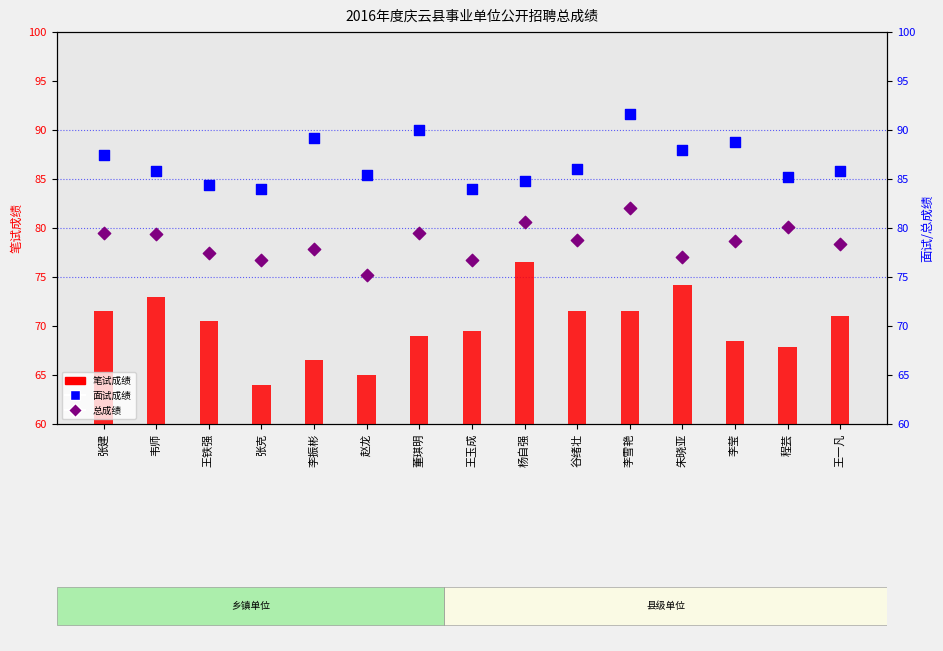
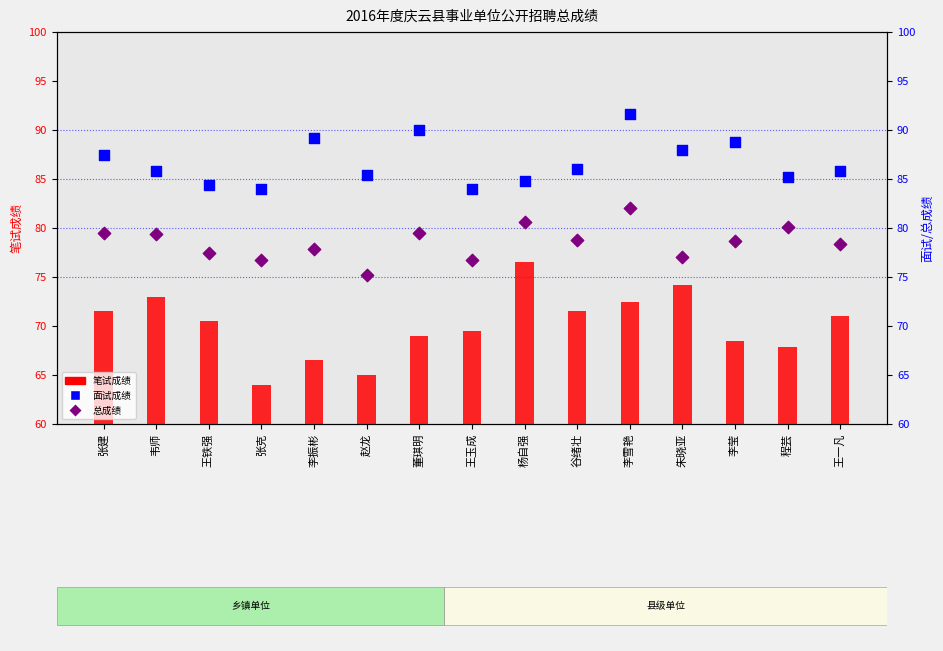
  {
    "笔试成绩": {
      "张建": 72,
      "韦师": 73,
      "王铁强": 71,
      "张克": 64,
      "李振彬": 67,
      "赵龙": 65,
      "董琪明": 69,
      "王玉成": 70,
      "杨自强": 77,
      "谷绪壮": 72,
-     "李雪艳": 72,
+     "李雪艳": 73,
      "朱晓亚": 74,
      "李莹": 69,
      "程芸": 68,
      "王一凡": 71
    }
  }
